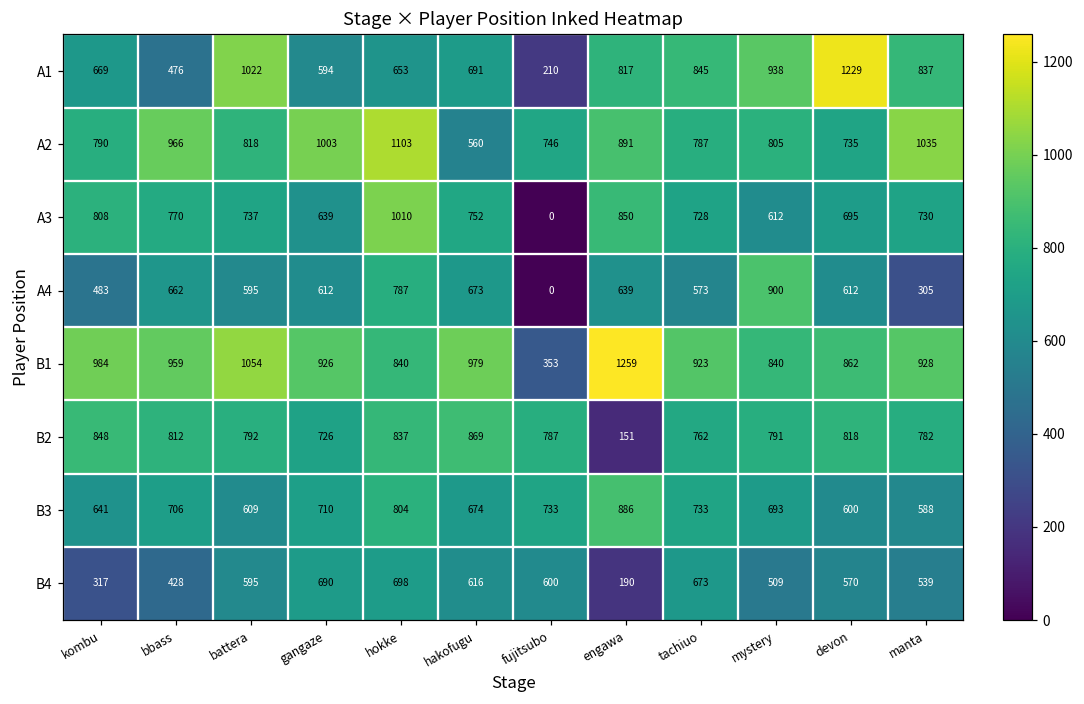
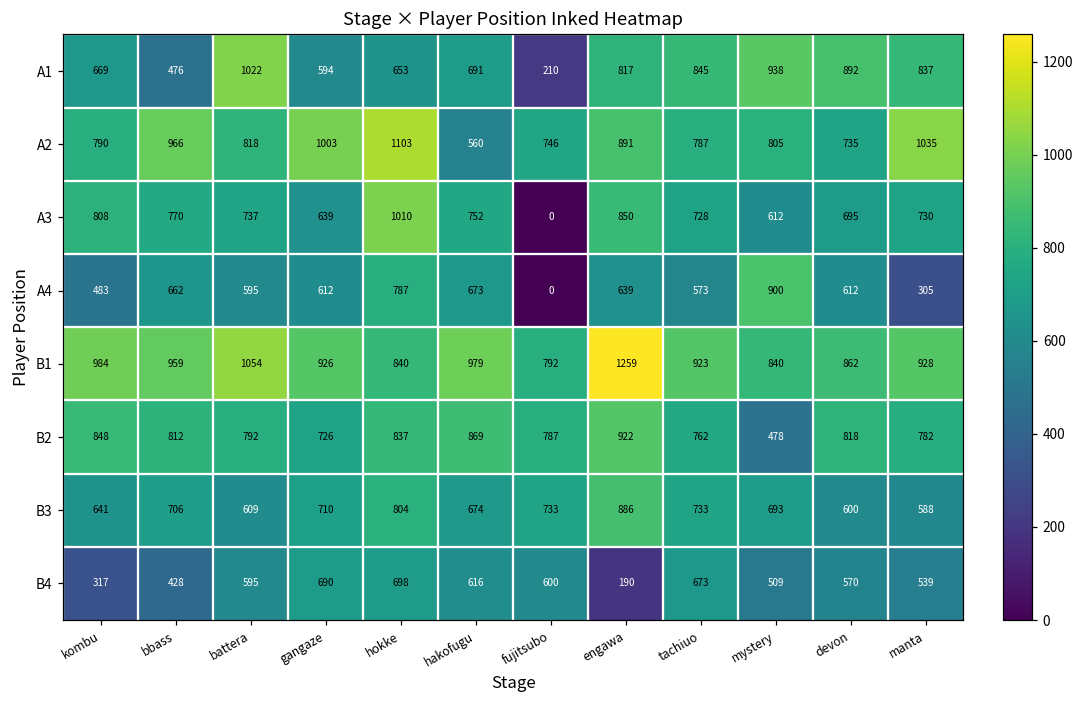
  {
    "A1": {
      "kombu": 669,
      "bbass": 476,
      "battera": 1022,
      "gangaze": 594,
      "hokke": 653,
      "hakofugu": 691,
      "fujitsubo": 210,
      "engawa": 817,
      "tachiuo": 845,
      "mystery": 938,
-     "devon": 1229,
+     "devon": 892,
      "manta": 837
    },
    "A2": {
      "kombu": 790,
      "bbass": 966,
      "battera": 818,
      "gangaze": 1003,
      "hokke": 1103,
      "hakofugu": 560,
      "fujitsubo": 746,
      "engawa": 891,
      "tachiuo": 787,
      "mystery": 805,
      "devon": 735,
      "manta": 1035
    },
    "A3": {
      "kombu": 808,
      "bbass": 770,
      "battera": 737,
      "gangaze": 639,
      "hokke": 1010,
      "hakofugu": 752,
      "fujitsubo": 0,
      "engawa": 850,
      "tachiuo": 728,
      "mystery": 612,
      "devon": 695,
      "manta": 730
    },
    "A4": {
      "kombu": 483,
      "bbass": 662,
      "battera": 595,
      "gangaze": 612,
      "hokke": 787,
      "hakofugu": 673,
      "fujitsubo": 0,
      "engawa": 639,
      "tachiuo": 573,
      "mystery": 900,
      "devon": 612,
      "manta": 305
    },
    "B1": {
      "kombu": 984,
      "bbass": 959,
      "battera": 1054,
      "gangaze": 926,
      "hokke": 840,
      "hakofugu": 979,
-     "fujitsubo": 353,
+     "fujitsubo": 792,
      "engawa": 1259,
      "tachiuo": 923,
      "mystery": 840,
      "devon": 862,
      "manta": 928
    },
    "B2": {
      "kombu": 848,
      "bbass": 812,
      "battera": 792,
      "gangaze": 726,
      "hokke": 837,
      "hakofugu": 869,
      "fujitsubo": 787,
-     "engawa": 151,
+     "engawa": 922,
      "tachiuo": 762,
-     "mystery": 791,
+     "mystery": 478,
      "devon": 818,
      "manta": 782
    },
    "B3": {
      "kombu": 641,
      "bbass": 706,
      "battera": 609,
      "gangaze": 710,
      "hokke": 804,
      "hakofugu": 674,
      "fujitsubo": 733,
      "engawa": 886,
      "tachiuo": 733,
      "mystery": 693,
      "devon": 600,
      "manta": 588
    },
    "B4": {
      "kombu": 317,
      "bbass": 428,
      "battera": 595,
      "gangaze": 690,
      "hokke": 698,
      "hakofugu": 616,
      "fujitsubo": 600,
      "engawa": 190,
      "tachiuo": 673,
      "mystery": 509,
      "devon": 570,
      "manta": 539
    }
  }
